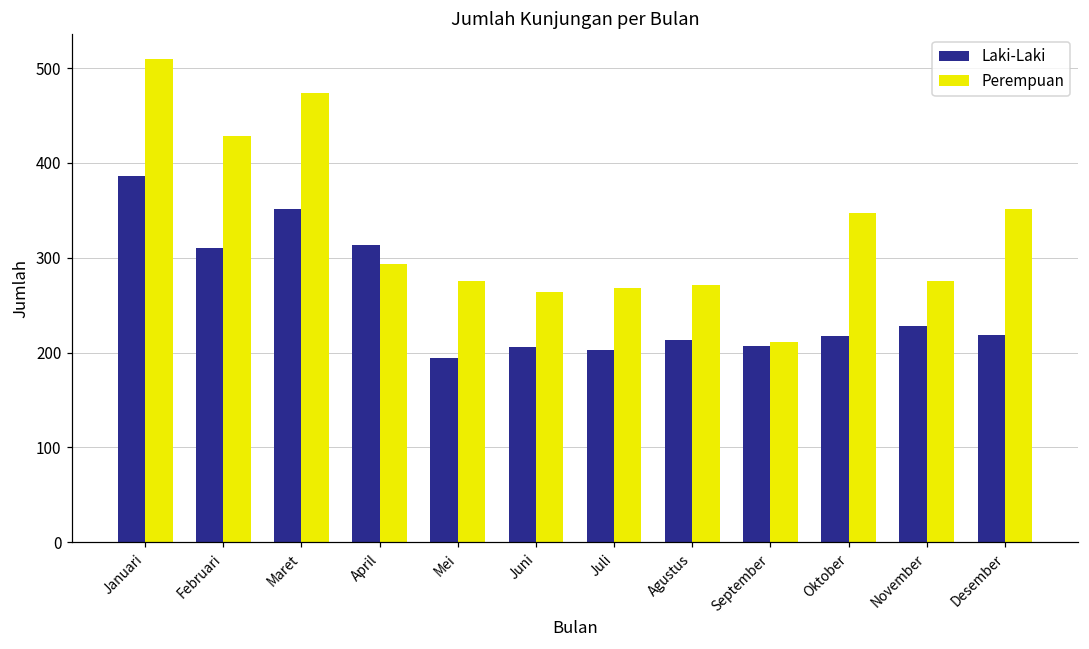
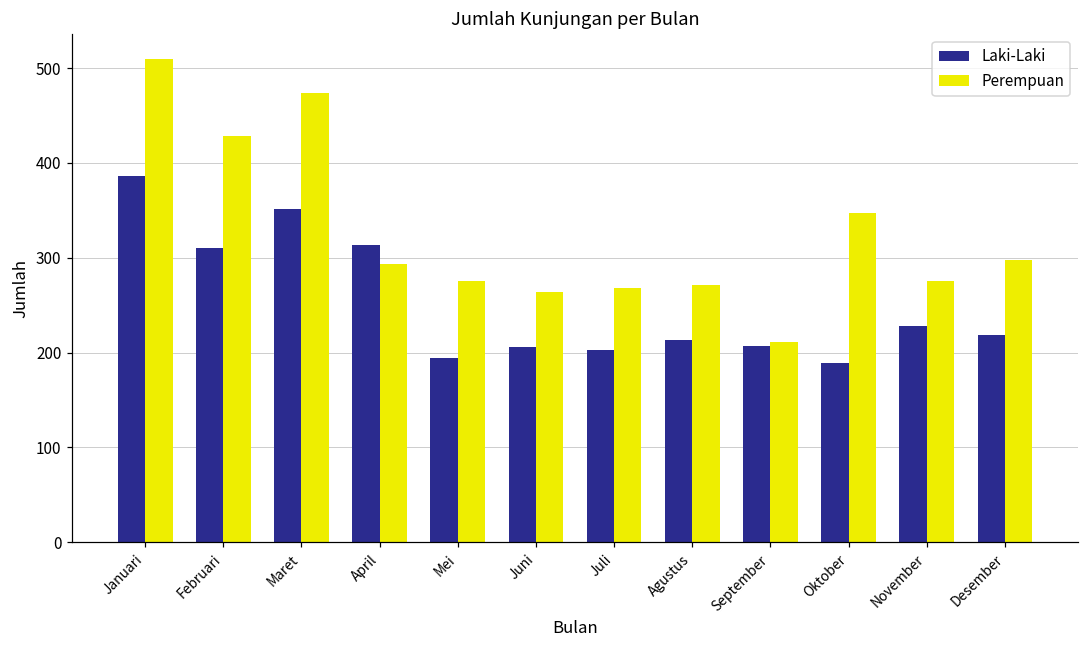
  {
    "Laki-Laki": {
      "Januari": 390,
      "Februari": 310,
      "Maret": 350,
      "April": 310,
      "Mei": 190,
      "Juni": 210,
      "Juli": 200,
      "Agustus": 210,
      "September": 210,
-     "Oktober": 220,
+     "Oktober": 190,
      "November": 230,
      "Desember": 220
    },
    "Perempuan": {
      "Januari": 510,
      "Februari": 430,
      "Maret": 470,
      "April": 290,
      "Mei": 280,
      "Juni": 260,
      "Juli": 270,
      "Agustus": 270,
      "September": 210,
      "Oktober": 350,
      "November": 280,
-     "Desember": 350
+     "Desember": 300
    }
  }
